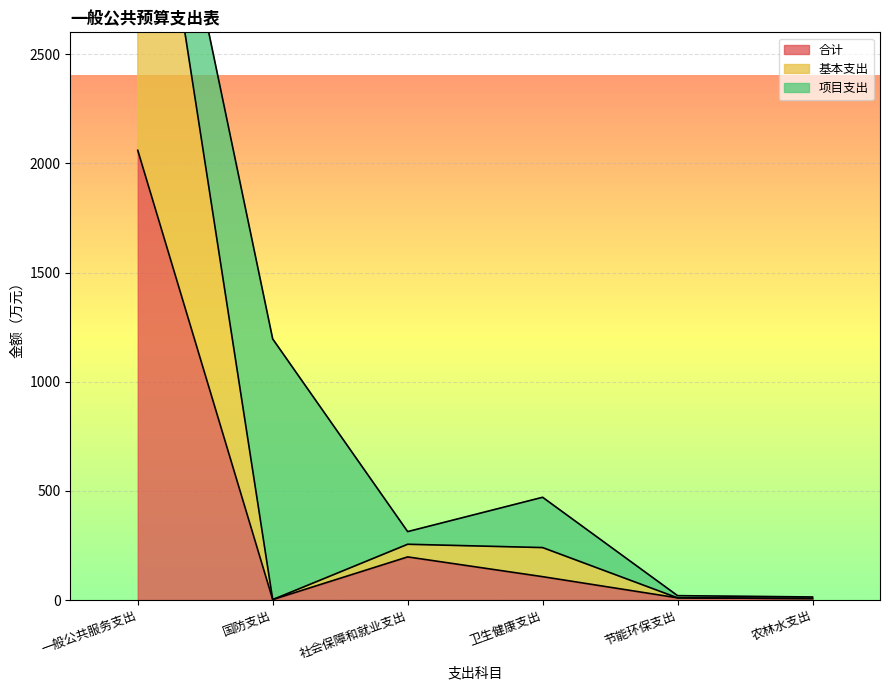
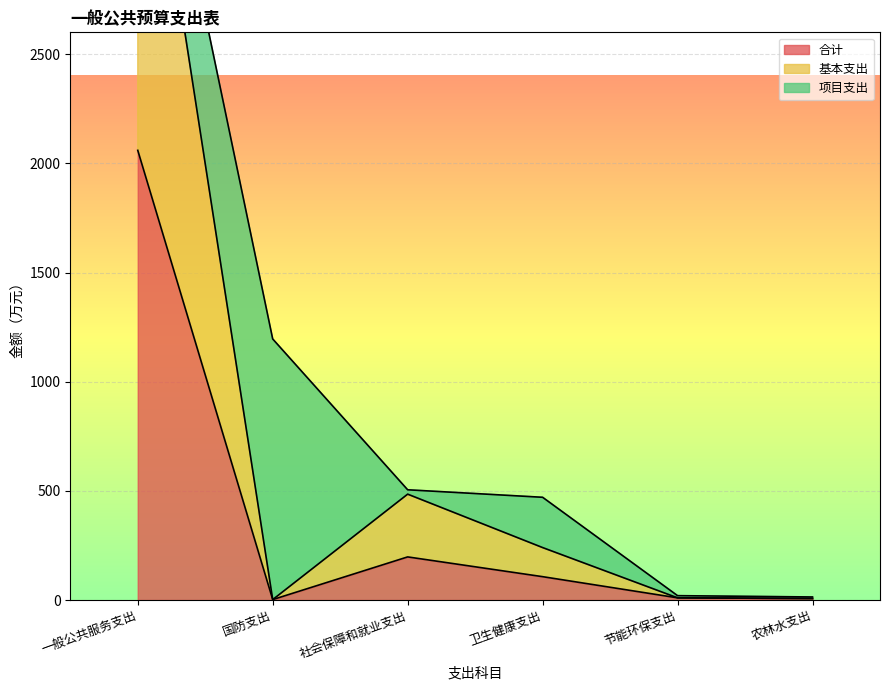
  {
    "合计": {
      "一般公共服务支出": 2060,
      "社会保障和就业支出": 200,
      "卫生健康支出": 110
    },
    "基本支出": {
-     "社会保障和就业支出": 60,
+     "社会保障和就业支出": 290,
      "卫生健康支出": 130
    },
    "项目支出": {
      "国防支出": 1190,
-     "社会保障和就业支出": 60,
+     "社会保障和就业支出": 20,
      "卫生健康支出": 230
    }
  }
